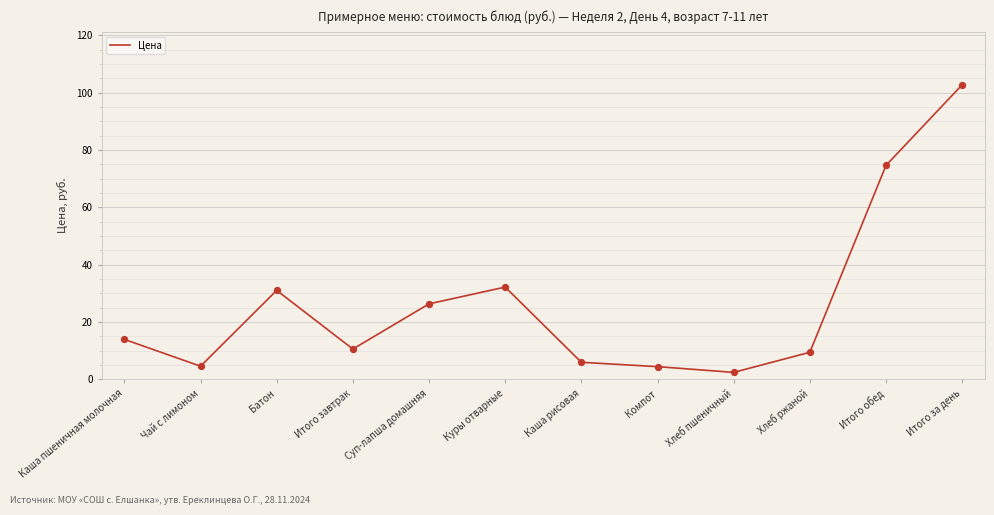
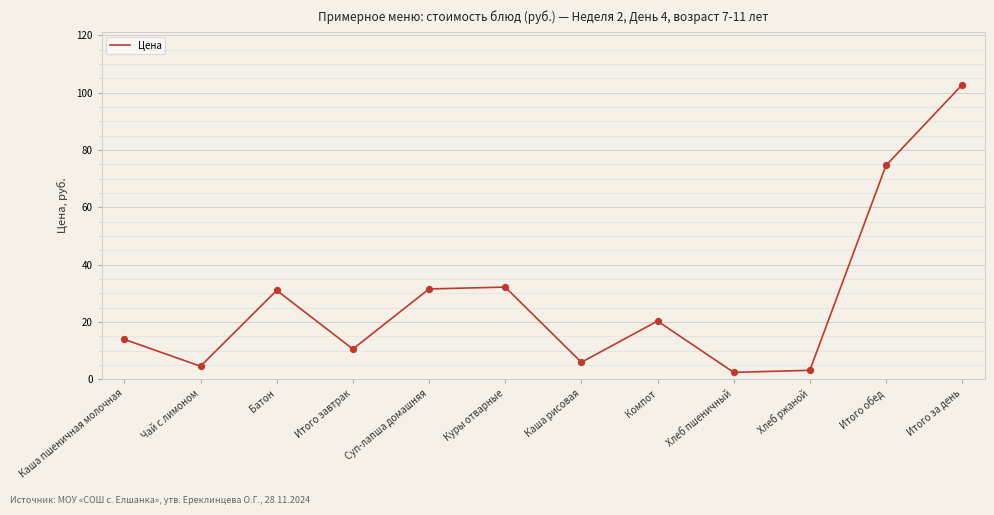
  {
    "Каша пшеничная молочная": 14,
    "Чай с лимоном": 5,
    "Батон": 31,
    "Итого завтрак": 11,
-   "Суп-лапша домашняя": 26,
+   "Суп-лапша домашняя": 32,
    "Куры отварные": 32,
    "Каша рисовая": 6,
-   "Компот": 4,
+   "Компот": 20,
    "Хлеб пшеничный": 2,
-   "Хлеб ржаной": 9,
+   "Хлеб ржаной": 3,
    "Итого обед": 75,
    "Итого за день": 103
  }
